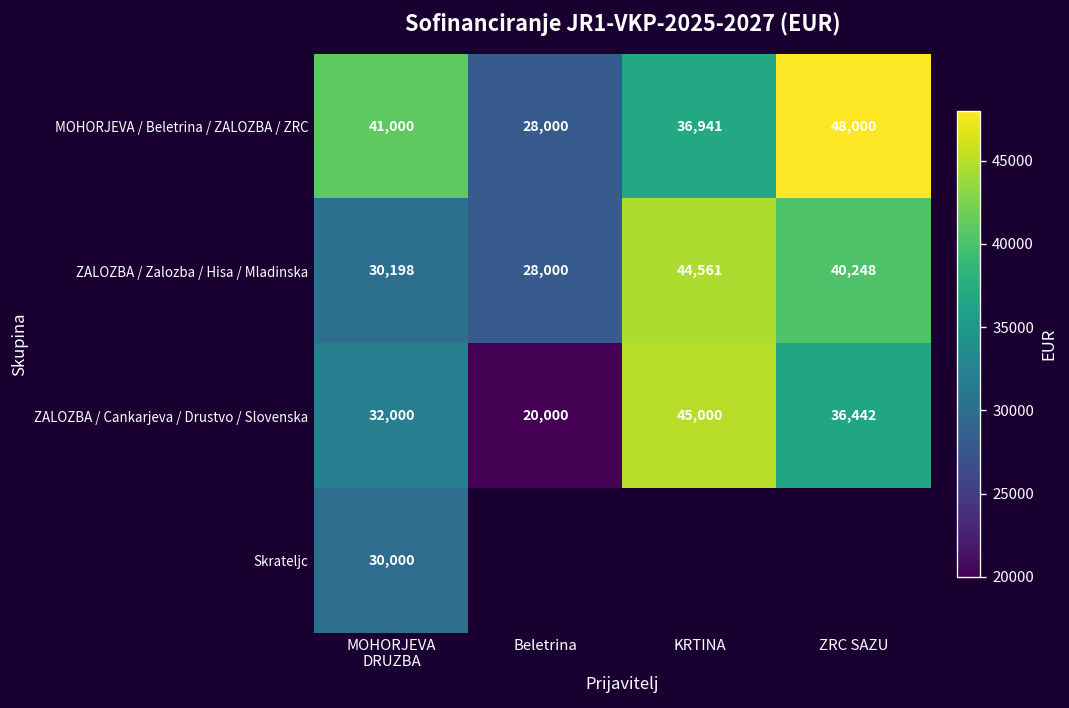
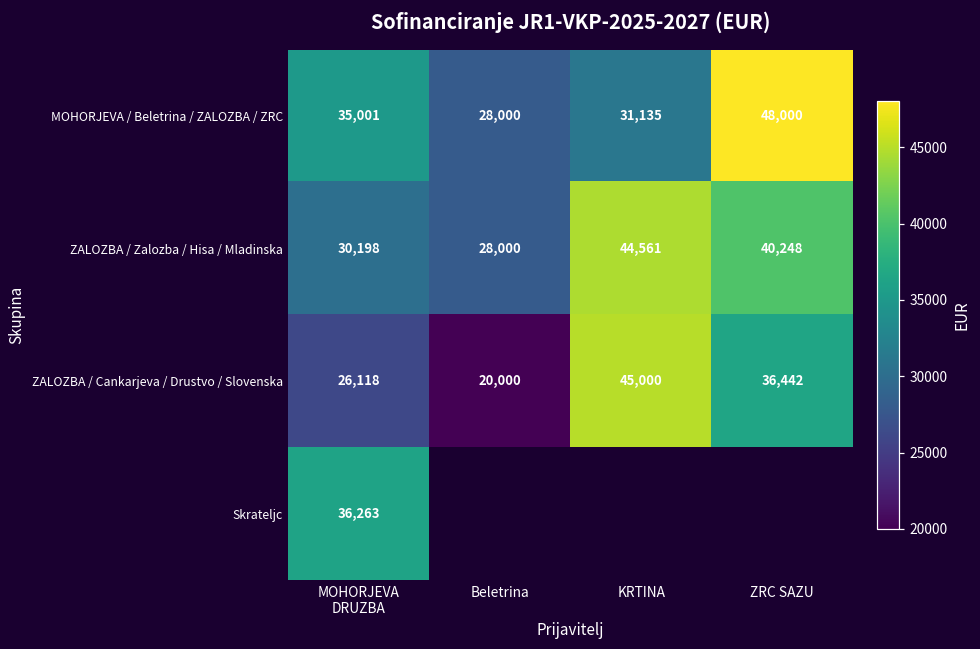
  {
    "MOHORJEVA / Beletrina / ZALOZBA / ZRC": {
-     "MOHORJEVA DRUZBA": "41,000",
+     "MOHORJEVA DRUZBA": "35,001",
      "Beletrina": "28,000",
-     "KRTINA": "36,941",
+     "KRTINA": "31,135",
      "ZRC SAZU": "48,000"
    },
    "ZALOZBA / Zalozba / Hisa / Mladinska": {
      "MOHORJEVA DRUZBA": "30,198",
      "Beletrina": "28,000",
      "KRTINA": "44,561",
      "ZRC SAZU": "40,248"
    },
    "ZALOZBA / Cankarjeva / Drustvo / Slovenska": {
-     "MOHORJEVA DRUZBA": "32,000",
+     "MOHORJEVA DRUZBA": "26,118",
      "Beletrina": "20,000",
      "KRTINA": "45,000",
      "ZRC SAZU": "36,442"
    },
    "Skrateljc": {
-     "MOHORJEVA DRUZBA": "30,000"
+     "MOHORJEVA DRUZBA": "36,263"
    }
  }
